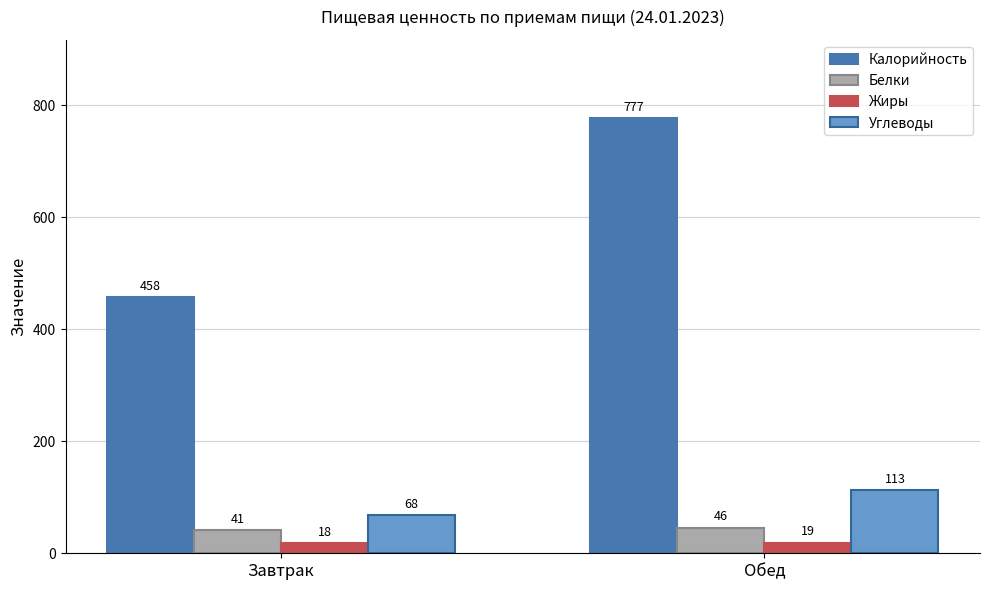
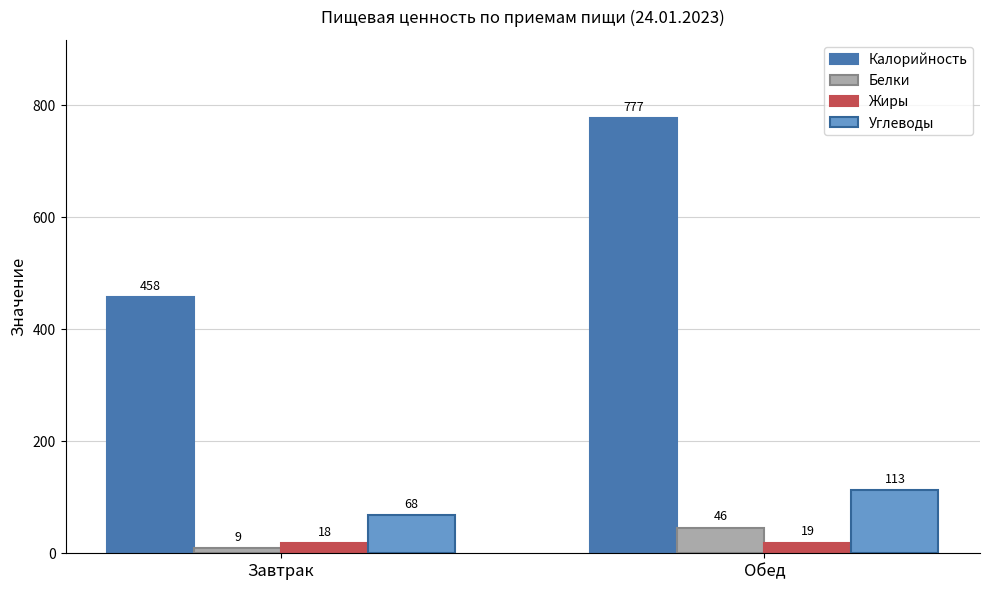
  {
    "Белки": {
-     "Завтрак": 41,
+     "Завтрак": 9,
      "Обед": 46
    },
    "Жиры": {
      "Завтрак": 18,
      "Обед": 19
    }
  }
